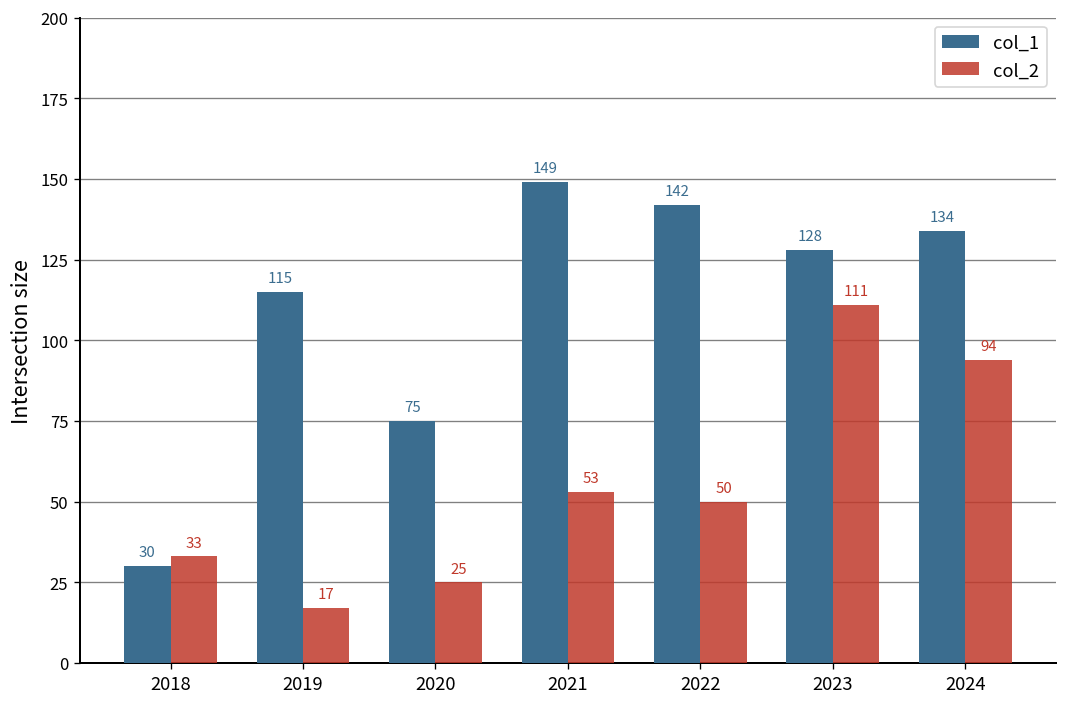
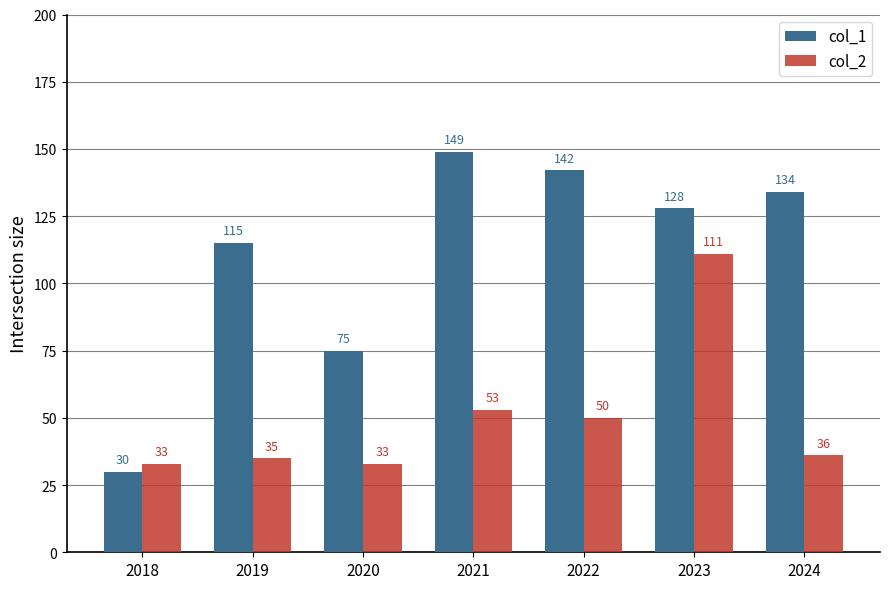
  {
    "col_1": {
      "2018": 30,
      "2019": 115,
      "2020": 75,
      "2021": 149,
      "2022": 142,
      "2023": 128,
      "2024": 134
    },
    "col_2": {
      "2018": 33,
-     "2019": 17,
-     "2020": 25,
+     "2019": 35,
+     "2020": 33,
      "2021": 53,
      "2022": 50,
      "2023": 111,
-     "2024": 94
+     "2024": 36
    }
  }
